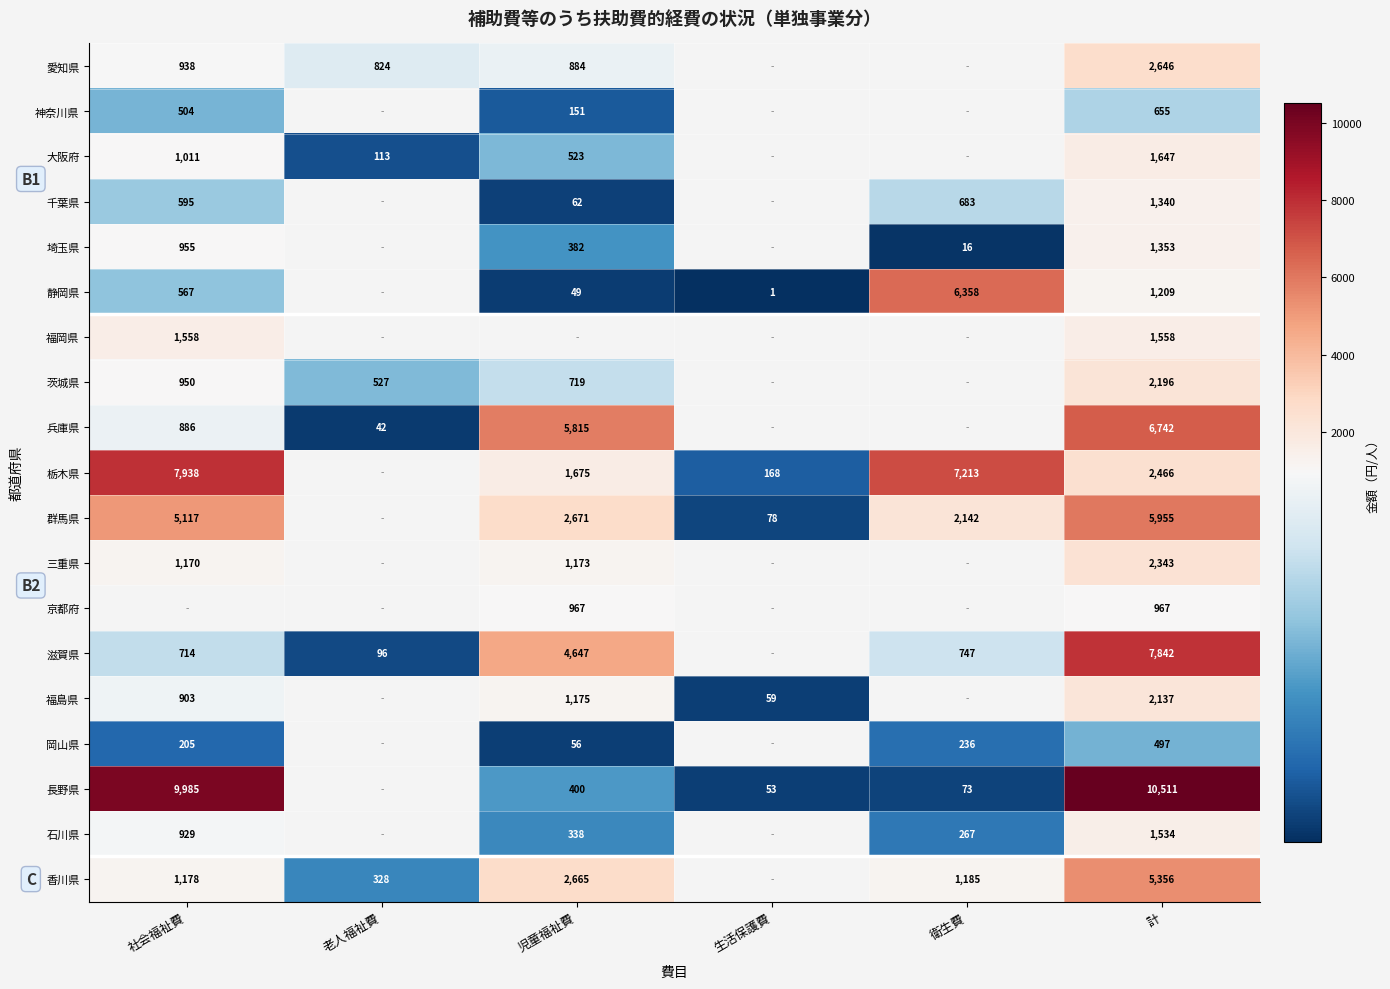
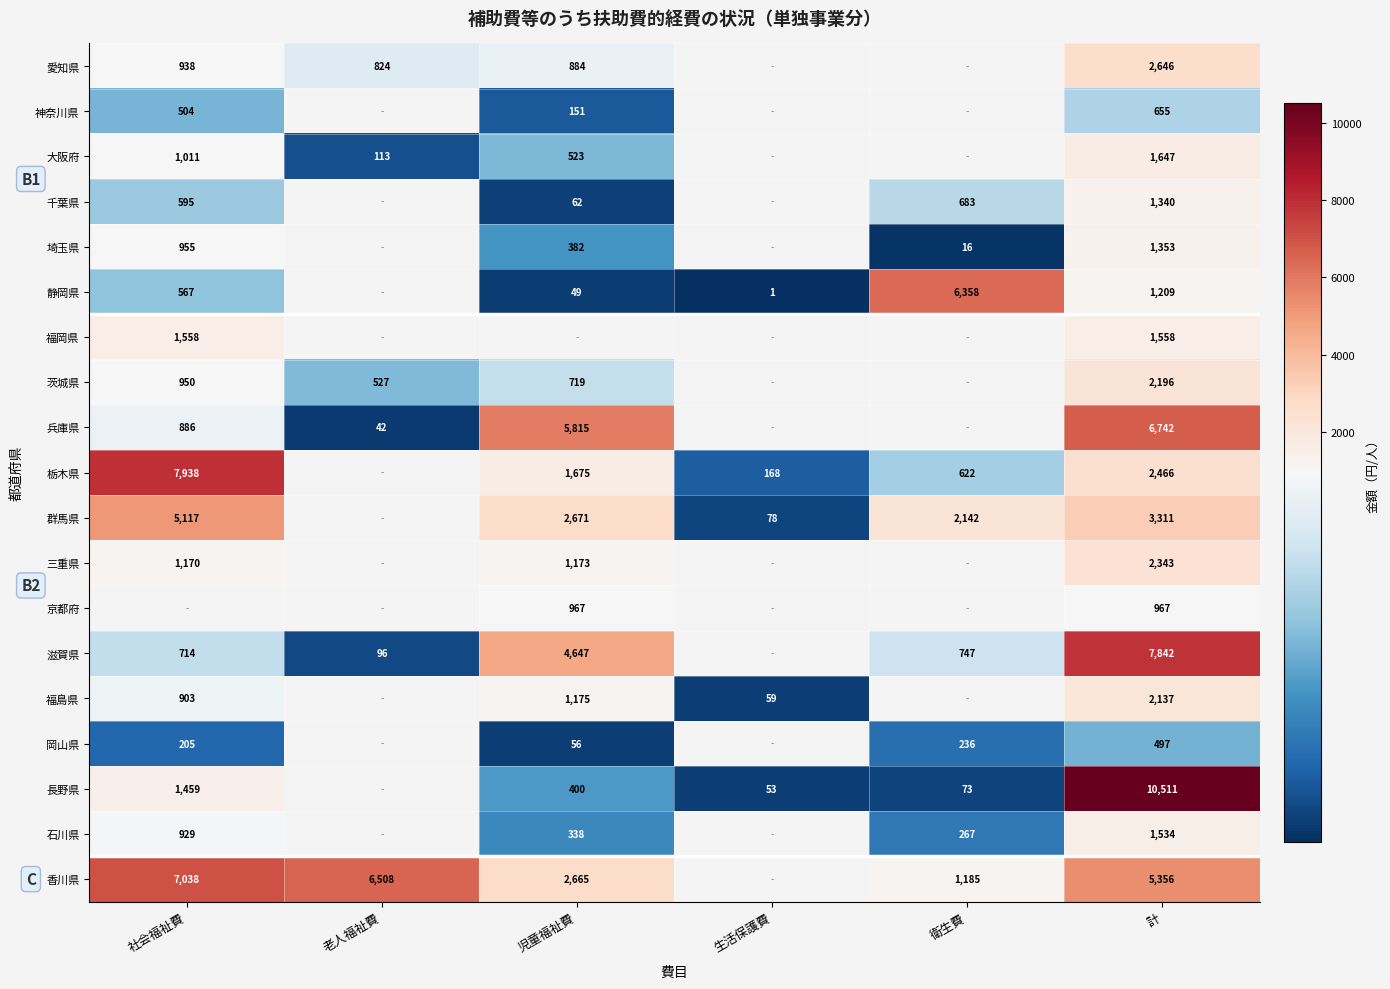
  {
    "愛知県": {
      "社会福祉費": "938",
      "老人福祉費": "824",
      "児童福祉費": "884",
      "計": "2,646"
    },
    "神奈川県": {
      "社会福祉費": "504",
      "児童福祉費": "151",
      "計": "655"
    },
    "大阪府": {
      "社会福祉費": "1,011",
      "老人福祉費": "113",
      "児童福祉費": "523",
      "計": "1,647"
    },
    "千葉県": {
      "社会福祉費": "595",
      "児童福祉費": "62",
      "衛生費": "683",
      "計": "1,340"
    },
    "埼玉県": {
      "社会福祉費": "955",
      "児童福祉費": "382",
      "衛生費": "16",
      "計": "1,353"
    },
    "静岡県": {
      "社会福祉費": "567",
      "児童福祉費": "49",
      "生活保護費": "1",
      "衛生費": "6,358",
      "計": "1,209"
    },
    "福岡県": {
      "社会福祉費": "1,558",
      "計": "1,558"
    },
    "茨城県": {
      "社会福祉費": "950",
      "老人福祉費": "527",
      "児童福祉費": "719",
      "計": "2,196"
    },
    "兵庫県": {
      "社会福祉費": "886",
      "老人福祉費": "42",
      "児童福祉費": "5,815",
      "計": "6,742"
    },
    "栃木県": {
      "社会福祉費": "7,938",
      "児童福祉費": "1,675",
      "生活保護費": "168",
-     "衛生費": "7,213",
+     "衛生費": "622",
      "計": "2,466"
    },
    "群馬県": {
      "社会福祉費": "5,117",
      "児童福祉費": "2,671",
      "生活保護費": "78",
      "衛生費": "2,142",
-     "計": "5,955"
+     "計": "3,311"
    },
    "三重県": {
      "社会福祉費": "1,170",
      "児童福祉費": "1,173",
      "計": "2,343"
    },
    "京都府": {
      "児童福祉費": "967",
      "計": "967"
    },
    "滋賀県": {
      "社会福祉費": "714",
      "老人福祉費": "96",
      "児童福祉費": "4,647",
      "衛生費": "747",
      "計": "7,842"
    },
    "福島県": {
      "社会福祉費": "903",
      "児童福祉費": "1,175",
      "生活保護費": "59",
      "計": "2,137"
    },
    "岡山県": {
      "社会福祉費": "205",
      "児童福祉費": "56",
      "衛生費": "236",
      "計": "497"
    },
    "長野県": {
-     "社会福祉費": "9,985",
+     "社会福祉費": "1,459",
      "児童福祉費": "400",
      "生活保護費": "53",
      "衛生費": "73",
      "計": "10,511"
    },
    "石川県": {
      "社会福祉費": "929",
      "児童福祉費": "338",
      "衛生費": "267",
      "計": "1,534"
    },
    "香川県": {
-     "社会福祉費": "1,178",
-     "老人福祉費": "328",
+     "社会福祉費": "7,038",
+     "老人福祉費": "6,508",
      "児童福祉費": "2,665",
      "衛生費": "1,185",
      "計": "5,356"
    }
  }
